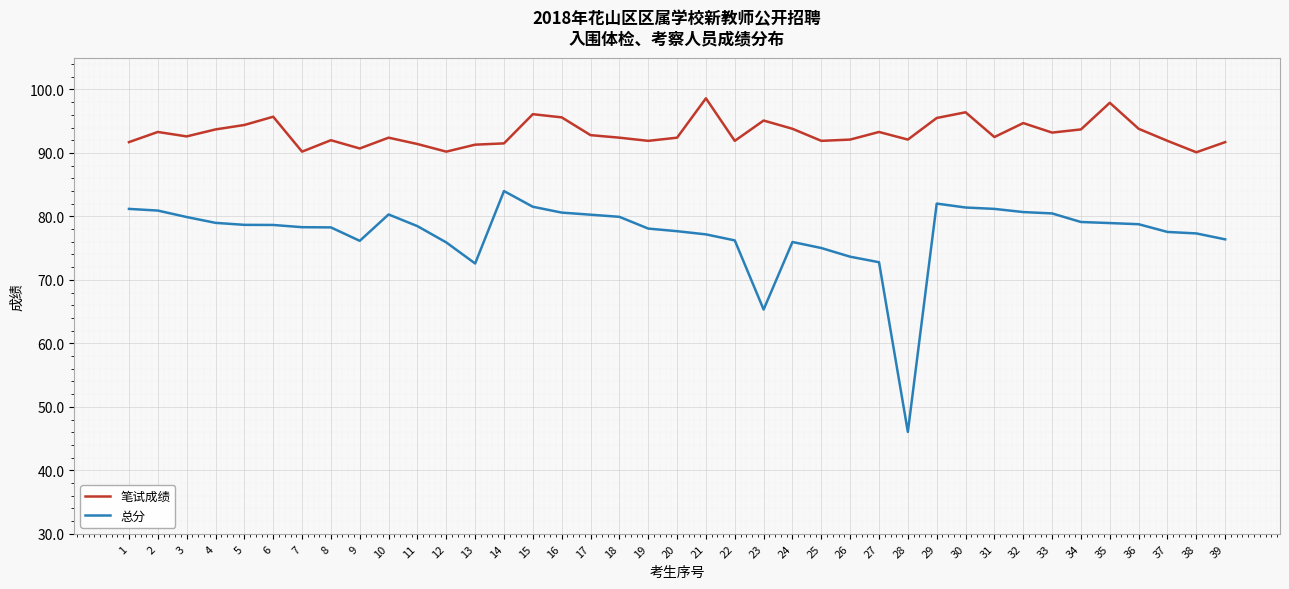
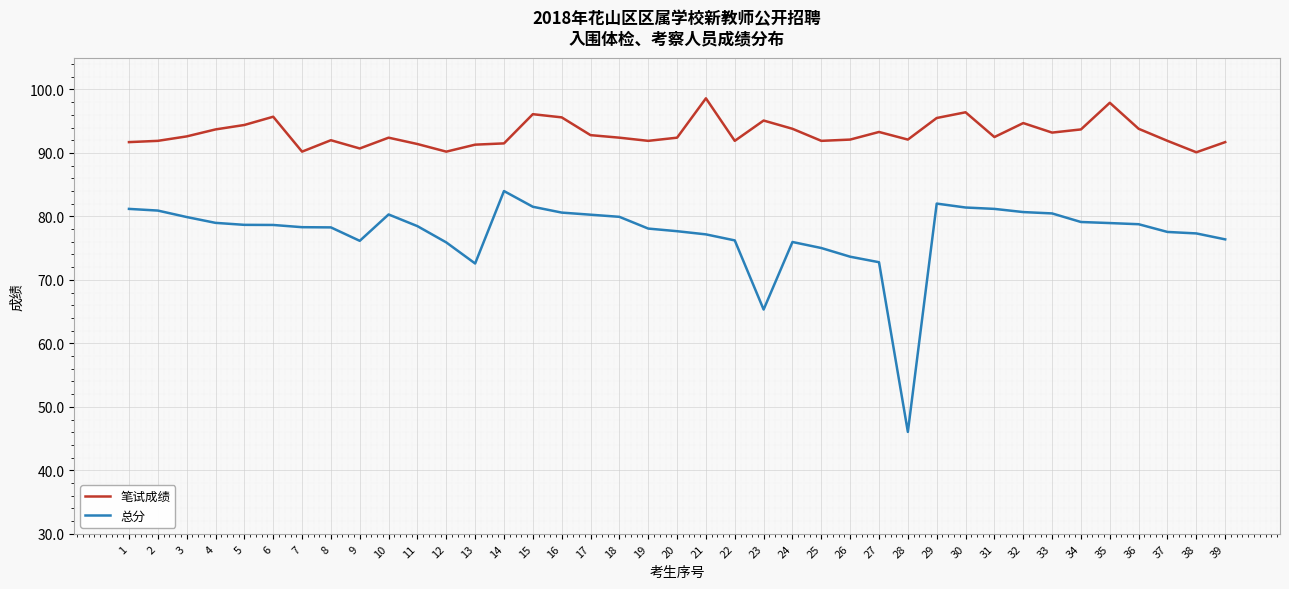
  {
    "笔试成绩": {
      "1": 92,
-     "2": 93,
+     "2": 92,
      "3": 93,
      "4": 94,
      "5": 94,
      "6": 96,
      "7": 90,
      "8": 92,
      "9": 91,
      "10": 92,
      "11": 91,
      "12": 90,
      "13": 91,
      "14": 92,
      "15": 96,
      "16": 96,
      "17": 93,
      "18": 92,
      "19": 92,
      "20": 92,
      "21": 99,
      "22": 92,
      "23": 95,
      "24": 94,
      "25": 92,
      "26": 92,
      "27": 93,
      "28": 92,
      "29": 96,
      "30": 96,
      "31": 93,
      "32": 95,
      "33": 93,
      "34": 94,
      "35": 98,
      "36": 94,
      "37": 92,
      "38": 90,
      "39": 92
    },
    "总分": {
      "1": 81,
      "2": 81,
      "3": 80,
      "4": 79,
      "5": 79,
      "6": 79,
      "7": 78,
      "8": 78,
      "9": 76,
      "10": 80,
      "11": 78,
      "12": 76,
      "13": 73,
      "14": 84,
      "15": 82,
      "16": 81,
      "17": 80,
      "18": 80,
      "19": 78,
      "20": 78,
      "21": 77,
      "22": 76,
      "23": 65,
      "24": 76,
      "25": 75,
      "26": 74,
      "27": 73,
      "28": 46,
      "29": 82,
      "30": 81,
      "31": 81,
      "32": 81,
      "33": 80,
      "34": 79,
      "35": 79,
      "36": 79,
      "37": 78,
      "38": 77,
      "39": 76
    }
  }
